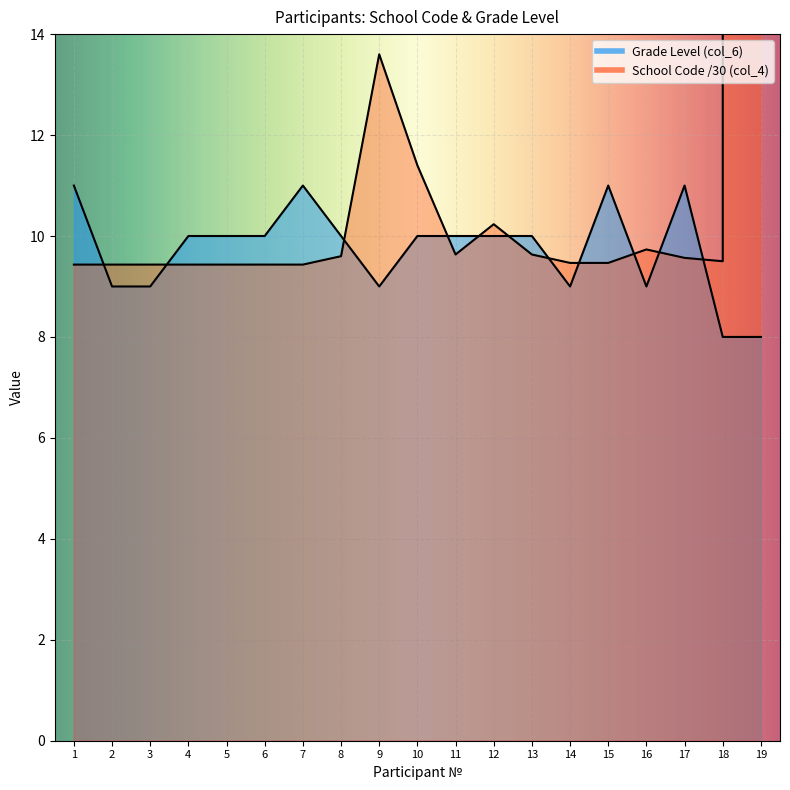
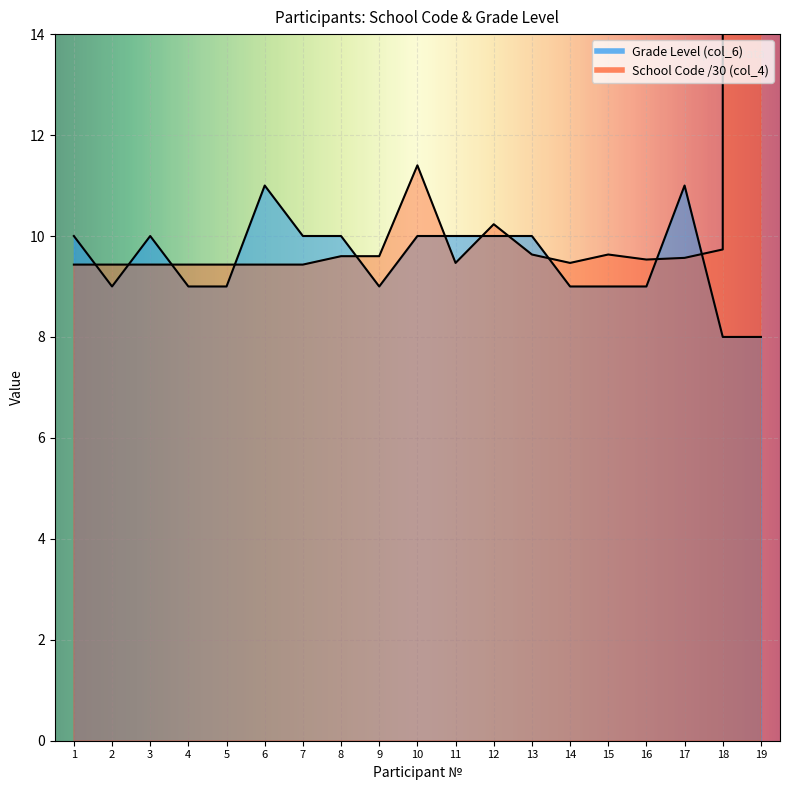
  {
    "Grade Level (col_6)": {
-     "1": 11,
+     "1": 10,
      "2": 9,
-     "3": 9,
-     "4": 10,
-     "5": 10,
-     "6": 10,
-     "7": 11,
+     "3": 10,
+     "4": 9,
+     "5": 9,
+     "6": 11,
+     "7": 10,
      "8": 10,
      "9": 9,
      "10": 10,
      "11": 10,
      "12": 10,
      "13": 10,
      "14": 9,
-     "15": 11,
+     "15": 9,
      "16": 9,
      "17": 11,
      "18": 8,
      "19": 8
    },
    "School Code /30 (col_4)": {
      "1": 9.4,
      "2": 9.4,
      "3": 9.4,
      "4": 9.4,
      "5": 9.4,
      "6": 9.4,
      "7": 9.4,
      "8": 9.6,
-     "9": 13.6,
+     "9": 9.6,
      "10": 11.4,
-     "11": 9.6,
+     "11": 9.5,
      "12": 10.2,
      "13": 9.6,
      "14": 9.5,
-     "15": 9.5,
-     "16": 9.7,
+     "15": 9.6,
+     "16": 9.5,
      "17": 9.6,
-     "18": 9.5
+     "18": 9.7
    }
  }
